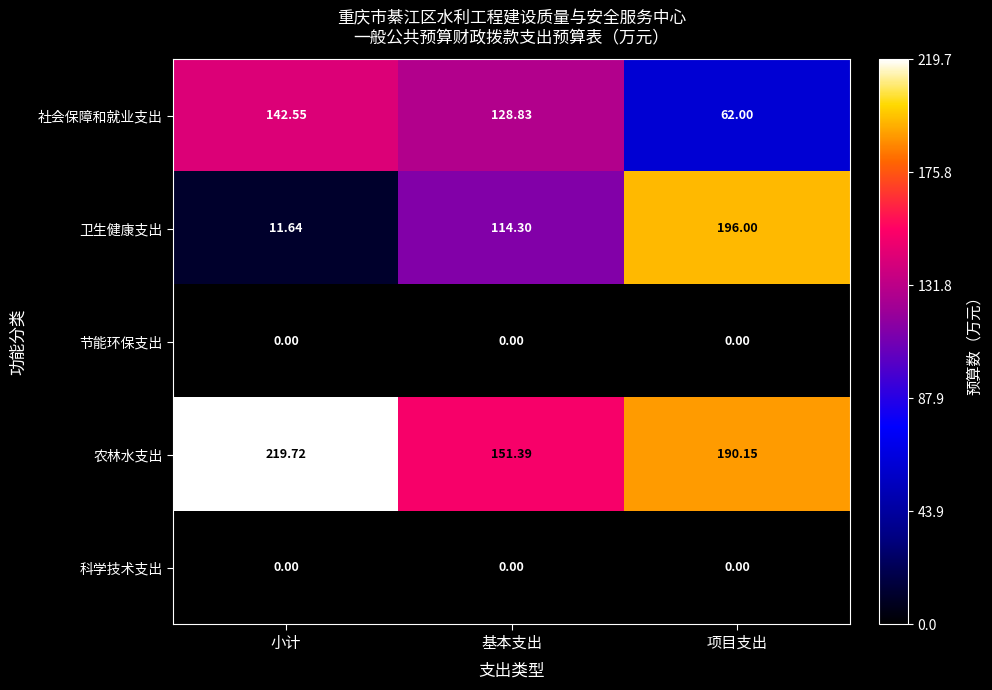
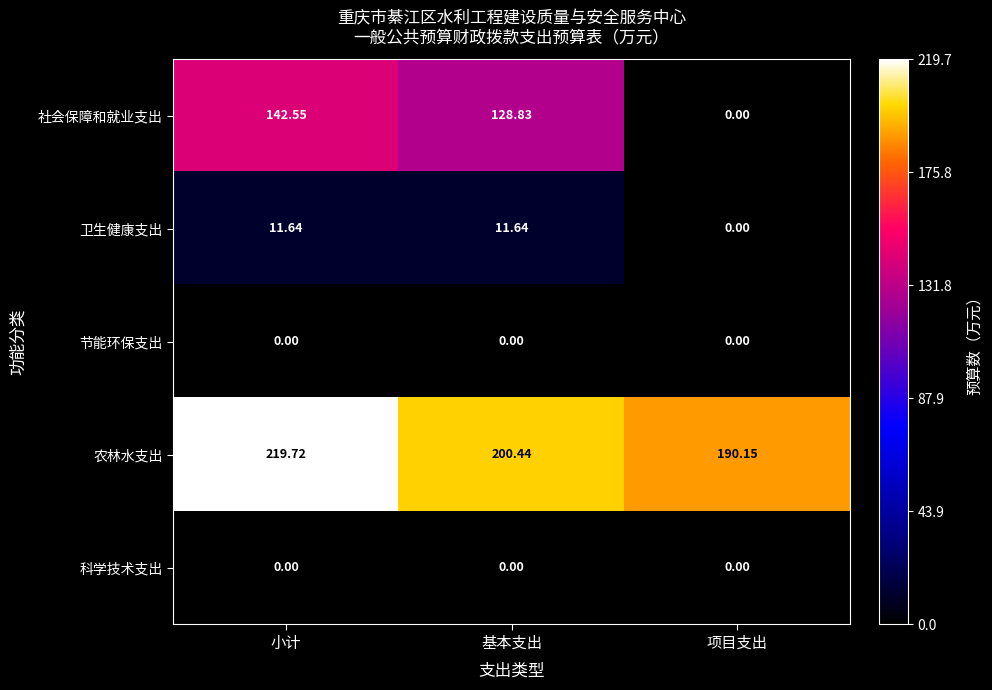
  {
    "社会保障和就业支出": {
      "小计": 142.55,
      "基本支出": 128.83,
-     "项目支出": 62.00
+     "项目支出": 0.00
    },
    "卫生健康支出": {
      "小计": 11.64,
-     "基本支出": 114.30,
-     "项目支出": 196.00
+     "基本支出": 11.64,
+     "项目支出": 0.00
    },
    "节能环保支出": {
      "小计": 0.00,
      "基本支出": 0.00,
      "项目支出": 0.00
    },
    "农林水支出": {
      "小计": 219.72,
-     "基本支出": 151.39,
+     "基本支出": 200.44,
      "项目支出": 190.15
    },
    "科学技术支出": {
      "小计": 0.00,
      "基本支出": 0.00,
      "项目支出": 0.00
    }
  }
